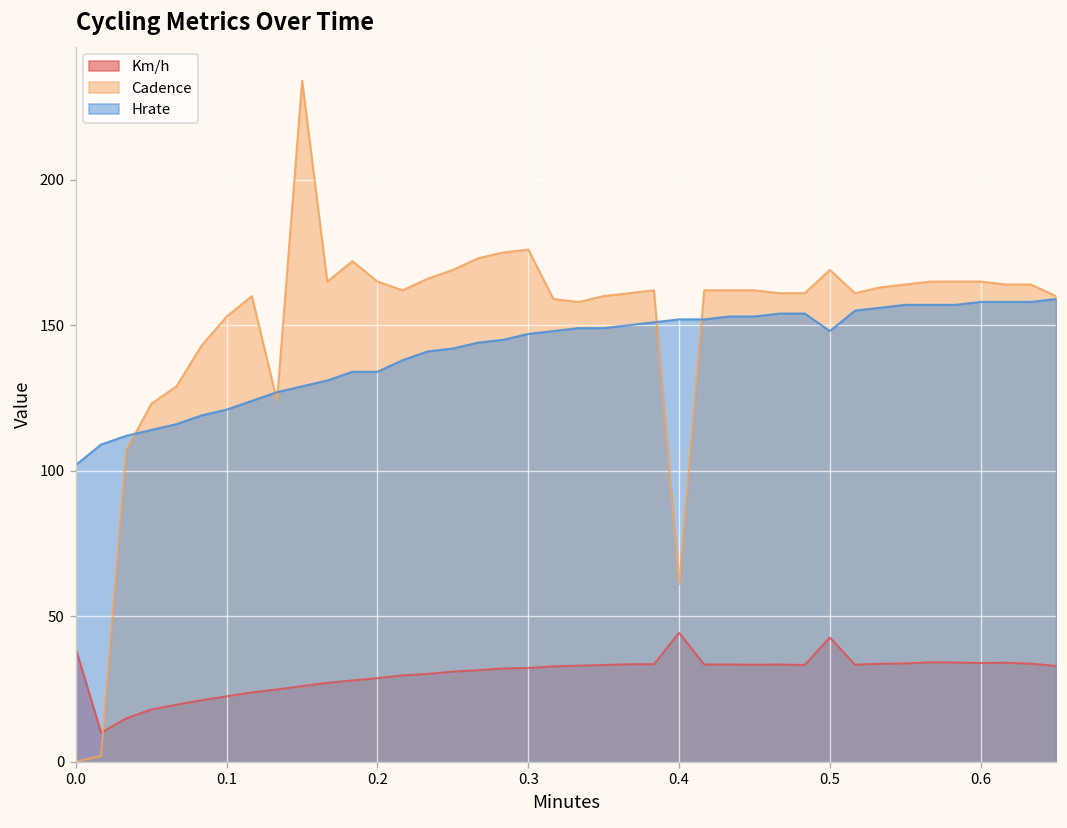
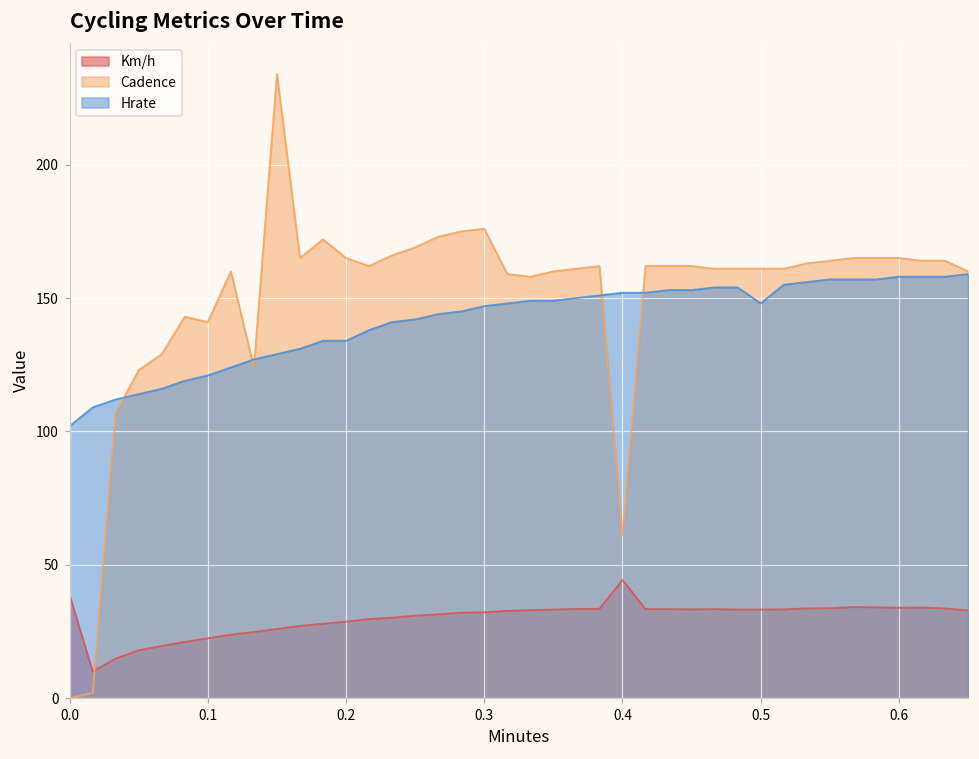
  {
    "Km/h": {
      "0.0": 39,
      "0.1": 22,
      "0.2": 29,
      "0.3": 32,
      "0.4": 44,
-     "0.5": 43,
+     "0.5": 33,
      "0.6": 34
    },
    "Cadence": {
      "0.0": 0,
-     "0.1": 153,
+     "0.1": 141,
      "0.2": 165,
      "0.3": 176,
      "0.4": 61,
-     "0.5": 169,
+     "0.5": 161,
      "0.6": 165
    },
    "Hrate": {
      "0.0": 102,
      "0.1": 121,
      "0.2": 134,
      "0.3": 147,
      "0.4": 152,
      "0.5": 148,
      "0.6": 158
    }
  }
